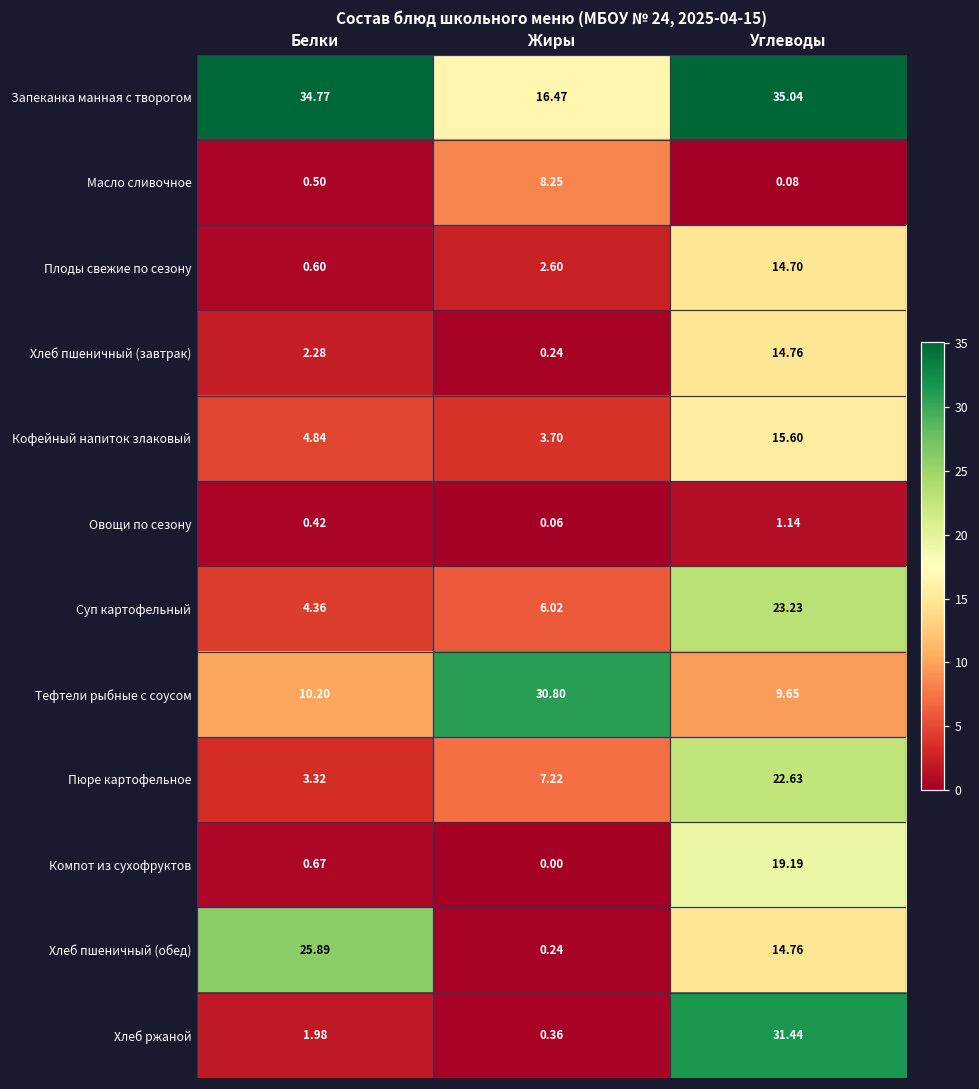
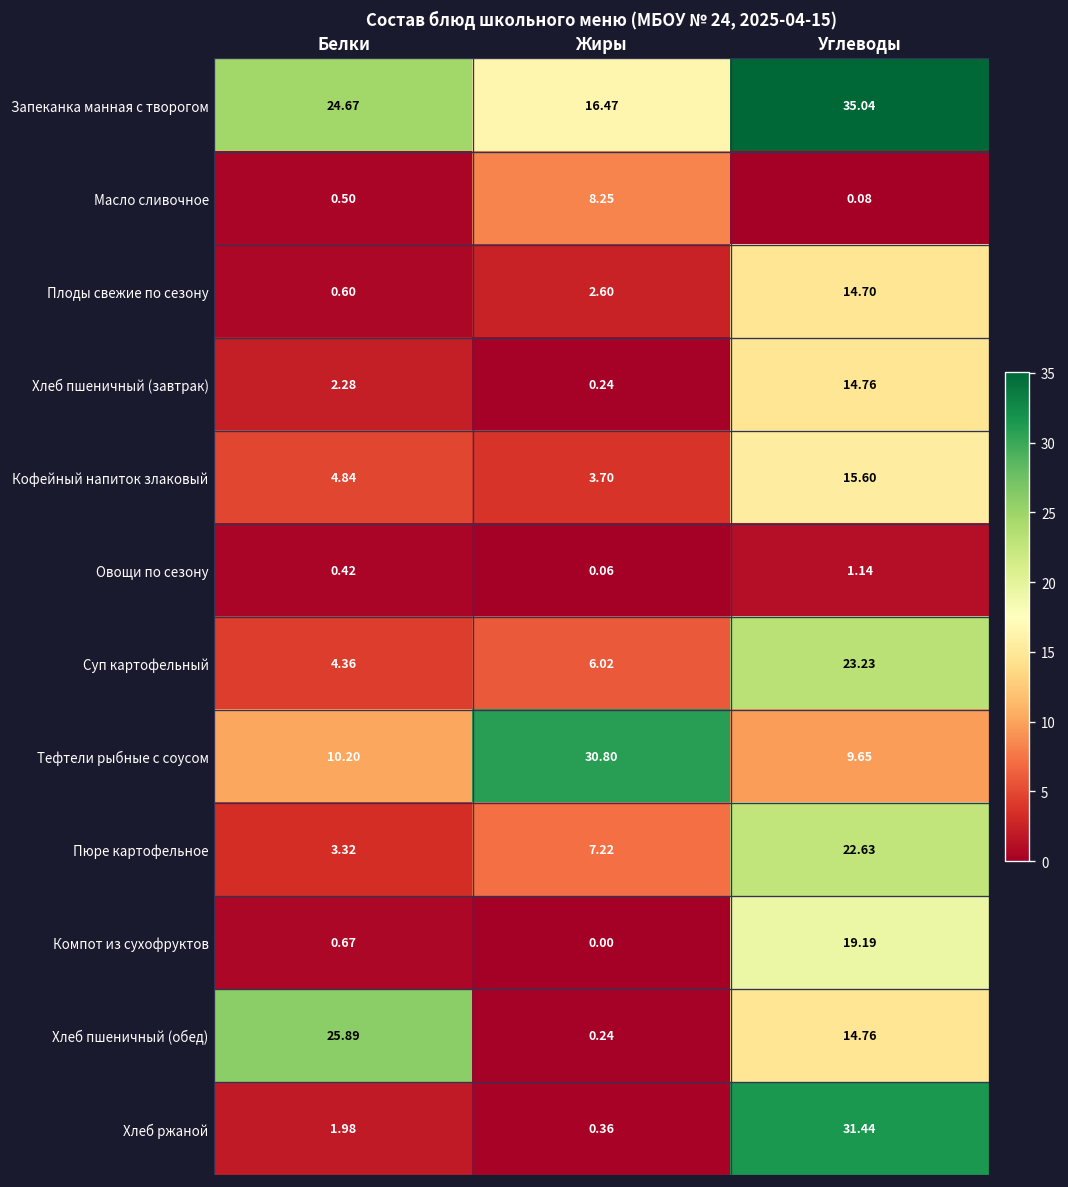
  {
    "Запеканка манная с творогом": {
-     "Белки": 34.77,
+     "Белки": 24.67,
      "Жиры": 16.47,
      "Углеводы": 35.04
    },
    "Масло сливочное": {
      "Белки": 0.50,
      "Жиры": 8.25,
      "Углеводы": 0.08
    },
    "Плоды свежие по сезону": {
      "Белки": 0.60,
      "Жиры": 2.60,
      "Углеводы": 14.70
    },
    "Хлеб пшеничный (завтрак)": {
      "Белки": 2.28,
      "Жиры": 0.24,
      "Углеводы": 14.76
    },
    "Кофейный напиток злаковый": {
      "Белки": 4.84,
      "Жиры": 3.70,
      "Углеводы": 15.60
    },
    "Овощи по сезону": {
      "Белки": 0.42,
      "Жиры": 0.06,
      "Углеводы": 1.14
    },
    "Суп картофельный": {
      "Белки": 4.36,
      "Жиры": 6.02,
      "Углеводы": 23.23
    },
    "Тефтели рыбные с соусом": {
      "Белки": 10.20,
      "Жиры": 30.80,
      "Углеводы": 9.65
    },
    "Пюре картофельное": {
      "Белки": 3.32,
      "Жиры": 7.22,
      "Углеводы": 22.63
    },
    "Компот из сухофруктов": {
      "Белки": 0.67,
      "Жиры": 0.00,
      "Углеводы": 19.19
    },
    "Хлеб пшеничный (обед)": {
      "Белки": 25.89,
      "Жиры": 0.24,
      "Углеводы": 14.76
    },
    "Хлеб ржаной": {
      "Белки": 1.98,
      "Жиры": 0.36,
      "Углеводы": 31.44
    }
  }
